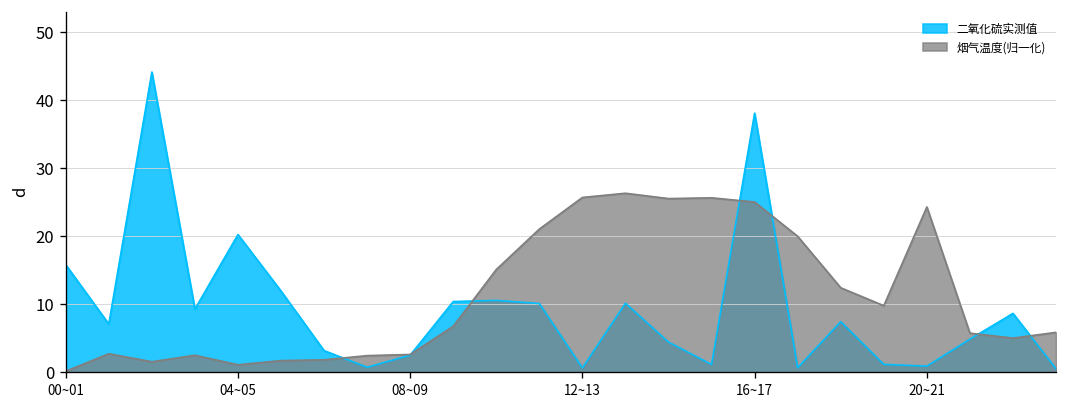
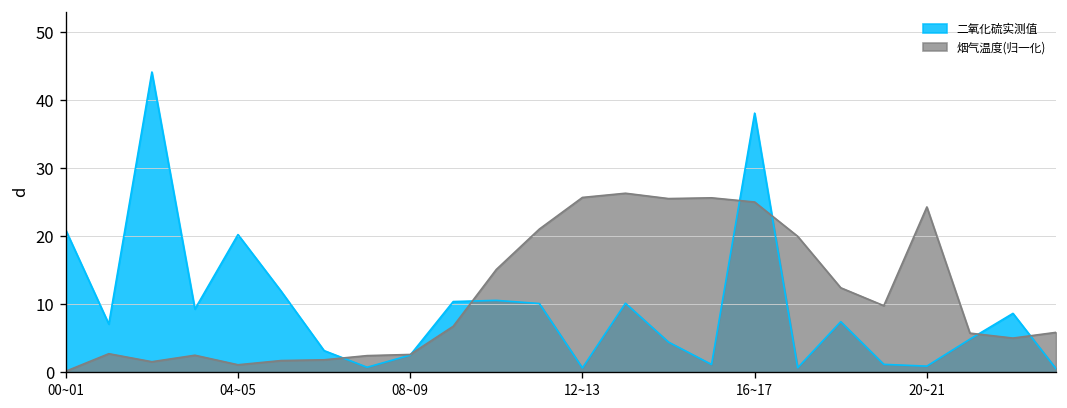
  {
    "二氧化硫实测值": {
-     "00~01": 16,
+     "00~01": 21,
      "04~05": 20,
      "12~13": 1,
      "16~17": 38,
      "20~21": 1
    },
    "烟气温度(归一化)": {
      "00~01": 0,
      "04~05": 1,
      "12~13": 26,
      "16~17": 25,
      "20~21": 24
    }
  }
